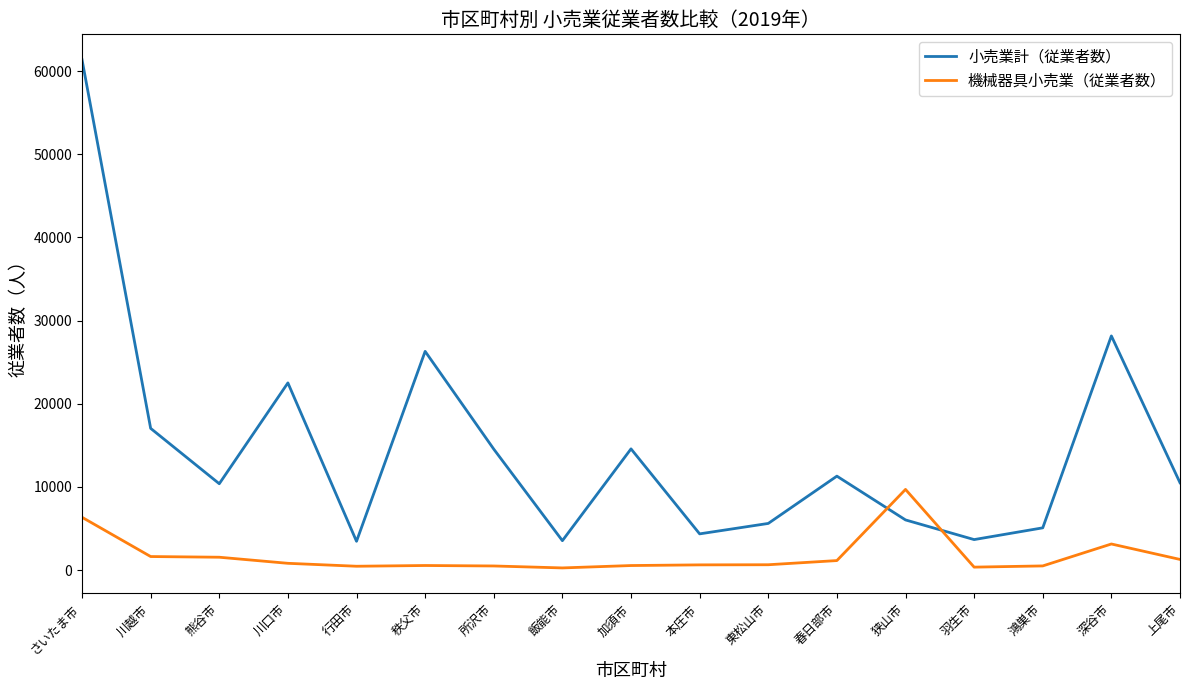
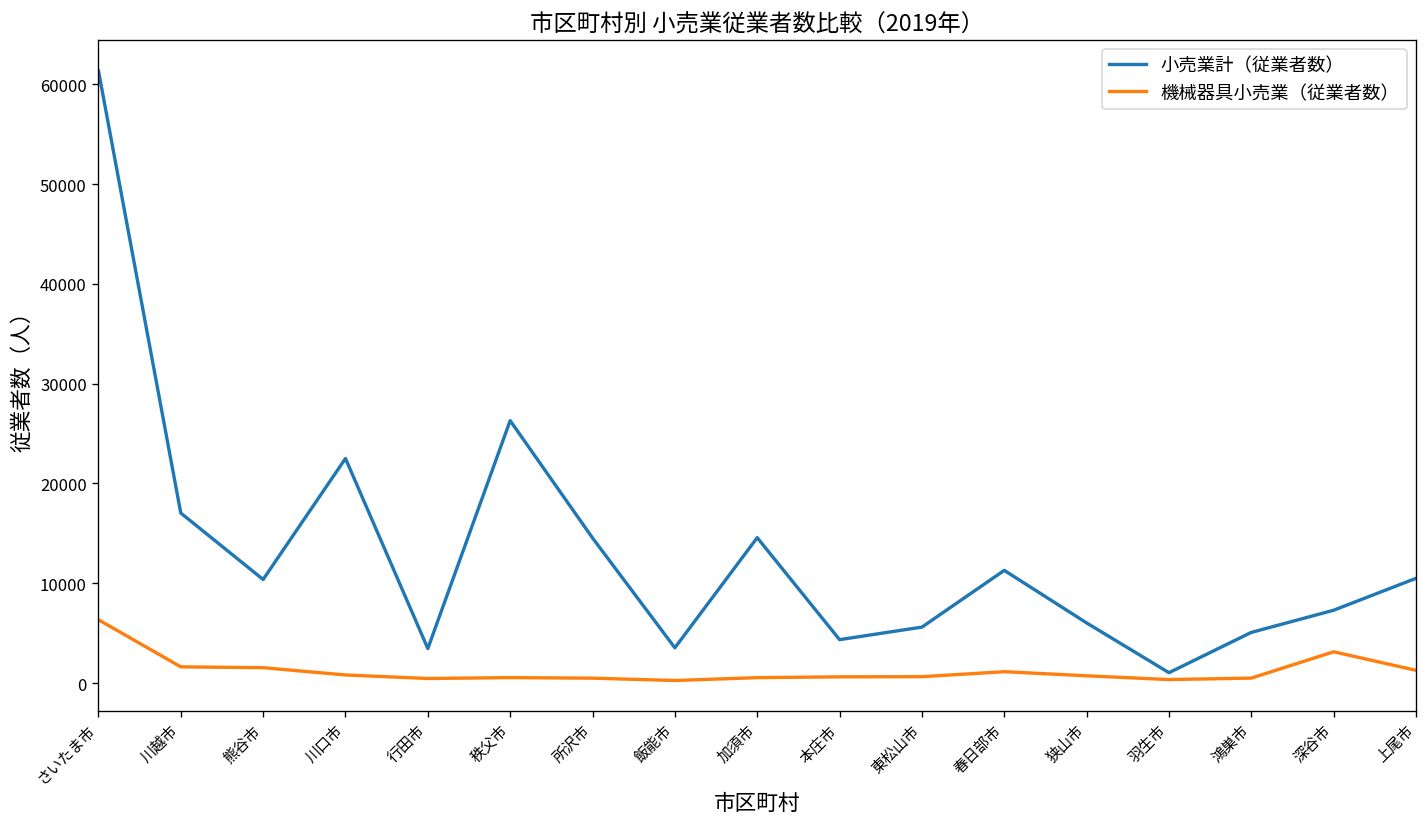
  {
    "小売業計（従業者数）": {
      "さいたま市": 61000,
      "川越市": 17000,
      "熊谷市": 10000,
      "川口市": 23000,
      "行田市": 3000,
      "秩父市": 26000,
      "所沢市": 15000,
      "飯能市": 4000,
      "加須市": 15000,
      "本庄市": 4000,
      "東松山市": 6000,
      "春日部市": 11000,
      "狭山市": 6000,
-     "羽生市": 4000,
+     "羽生市": 1000,
      "鴻巣市": 5000,
-     "深谷市": 28000,
+     "深谷市": 7000,
      "上尾市": 10000
    },
    "機械器具小売業（従業者数）": {
      "さいたま市": 6000,
      "川越市": 2000,
      "熊谷市": 2000,
      "川口市": 1000,
      "行田市": 0,
      "秩父市": 1000,
      "所沢市": 0,
      "飯能市": 0,
      "加須市": 1000,
      "本庄市": 1000,
      "東松山市": 1000,
      "春日部市": 1000,
-     "狭山市": 10000,
+     "狭山市": 1000,
      "羽生市": 0,
      "鴻巣市": 0,
      "深谷市": 3000,
      "上尾市": 1000
    }
  }
